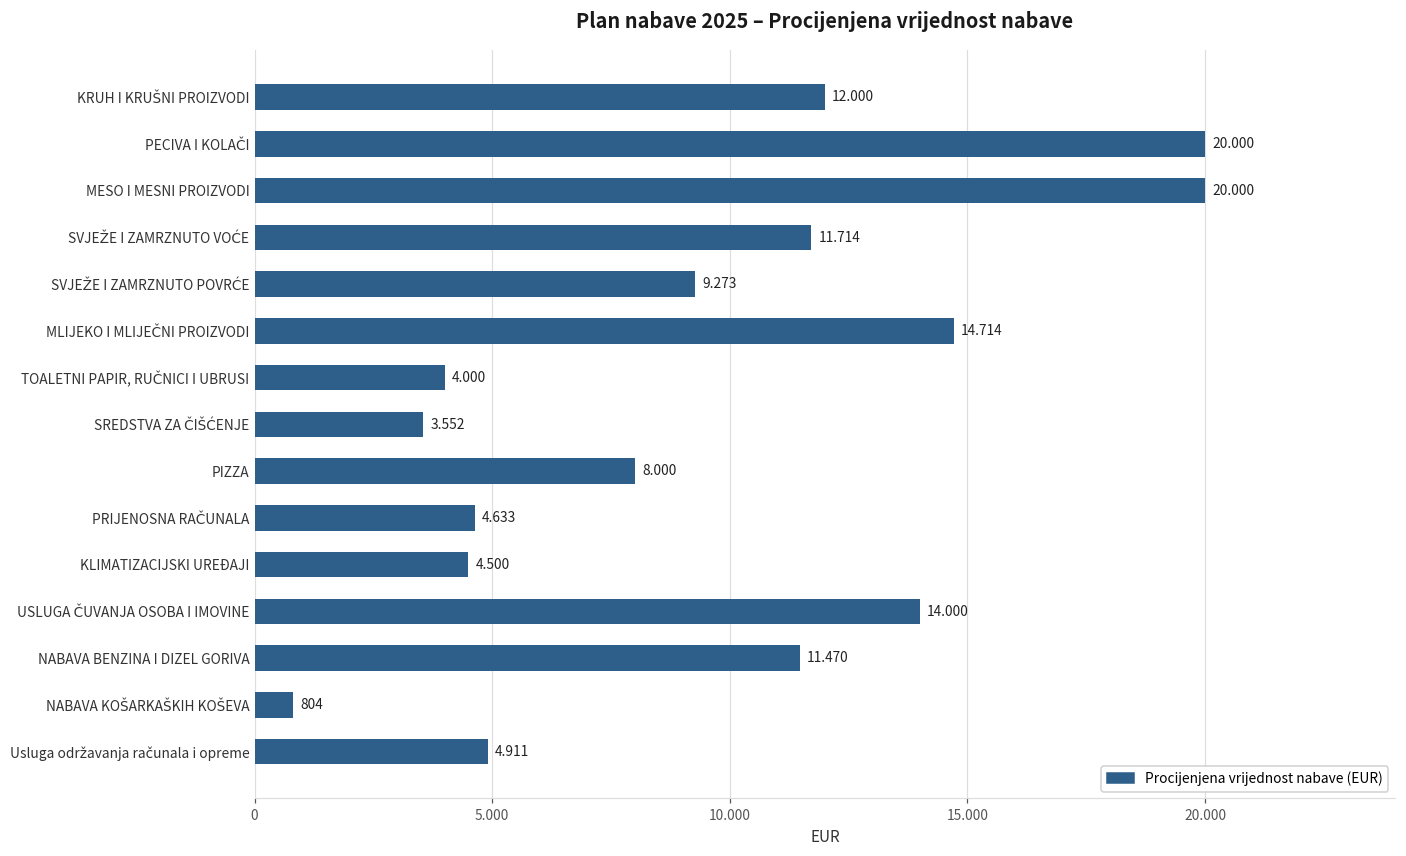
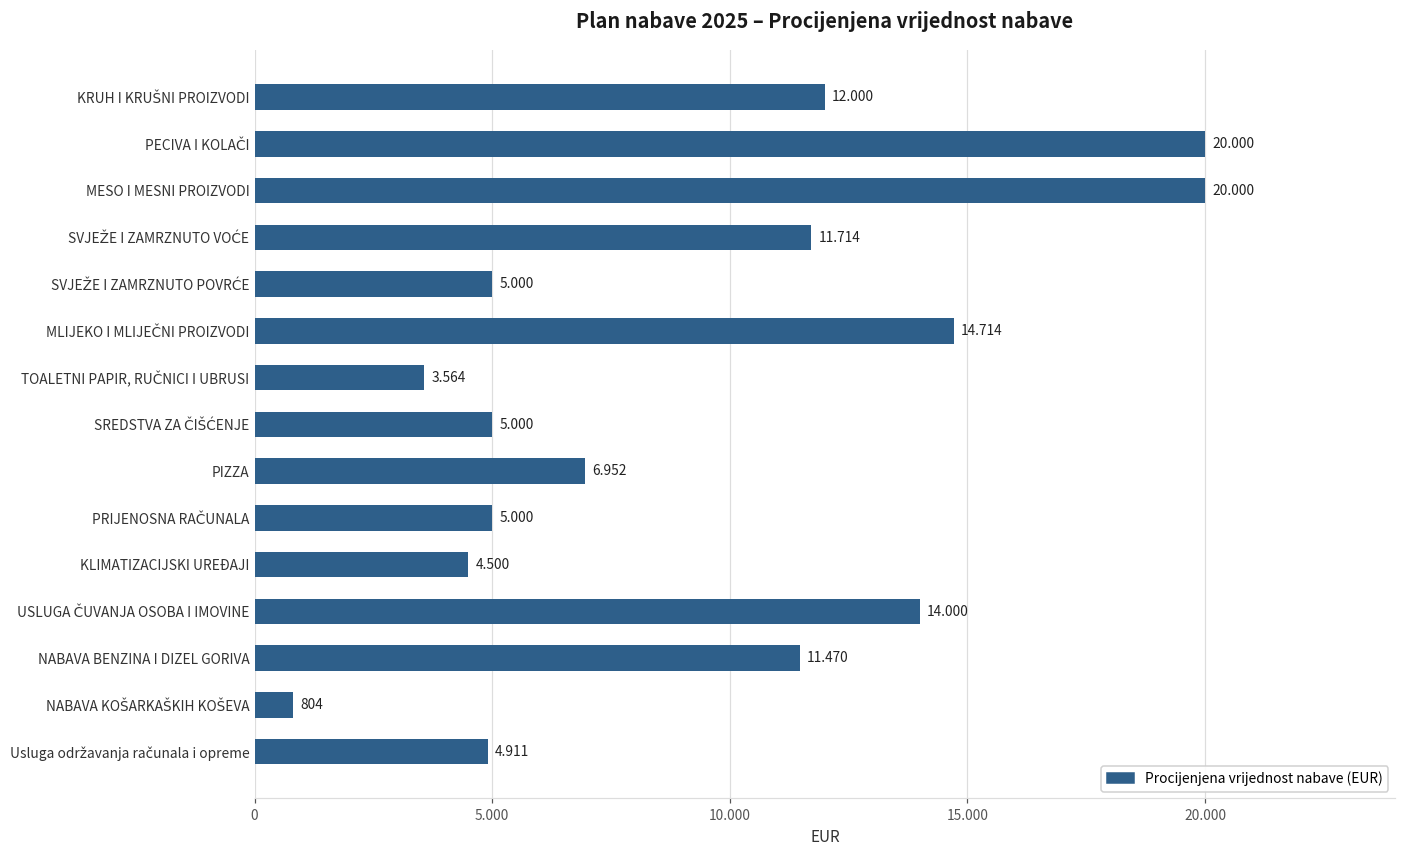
  {
-   "SVJEŽE I ZAMRZNUTO POVRĆE": 9.273,
-   "TOALETNI PAPIR, RUČNICI I UBRUSI": 4.000,
-   "SREDSTVA ZA ČIŠĆENJE": 3.552,
-   "PIZZA": 8.000,
-   "PRIJENOSNA RAČUNALA": 4.633,
+   "SVJEŽE I ZAMRZNUTO POVRĆE": 5.000,
+   "TOALETNI PAPIR, RUČNICI I UBRUSI": 3.564,
+   "SREDSTVA ZA ČIŠĆENJE": 5.000,
+   "PIZZA": 6.952,
+   "PRIJENOSNA RAČUNALA": 5.000,
    "NABAVA KOŠARKAŠKIH KOŠEVA": 804
  }
